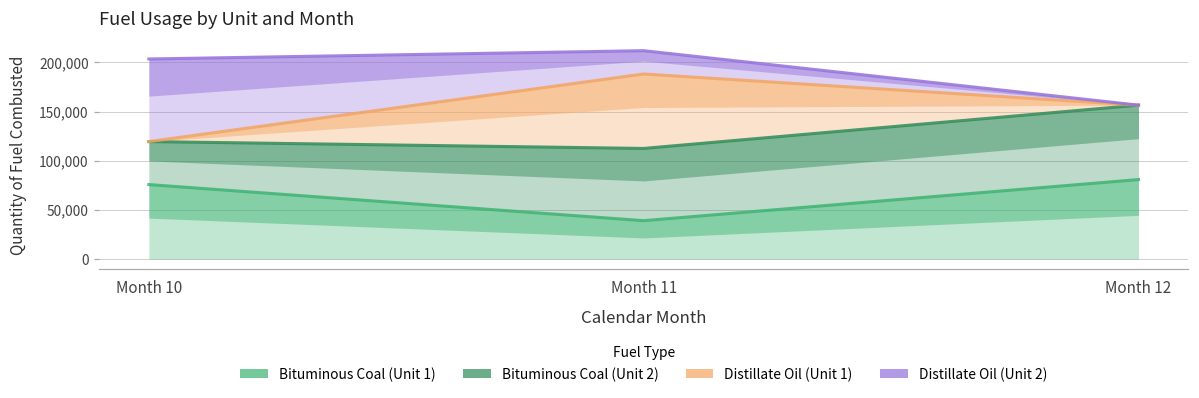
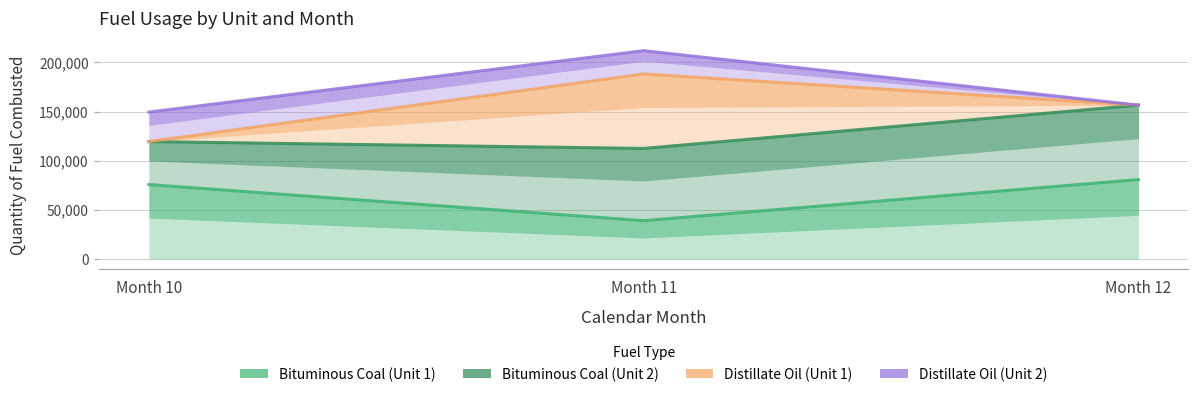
  {
    "Distillate Oil (Unit 1)": {
      "Month 11": "80,000"
    },
    "Distillate Oil (Unit 2)": {
-     "Month 10": "80,000",
+     "Month 10": "30,000",
      "Month 11": "20,000"
    }
  }
